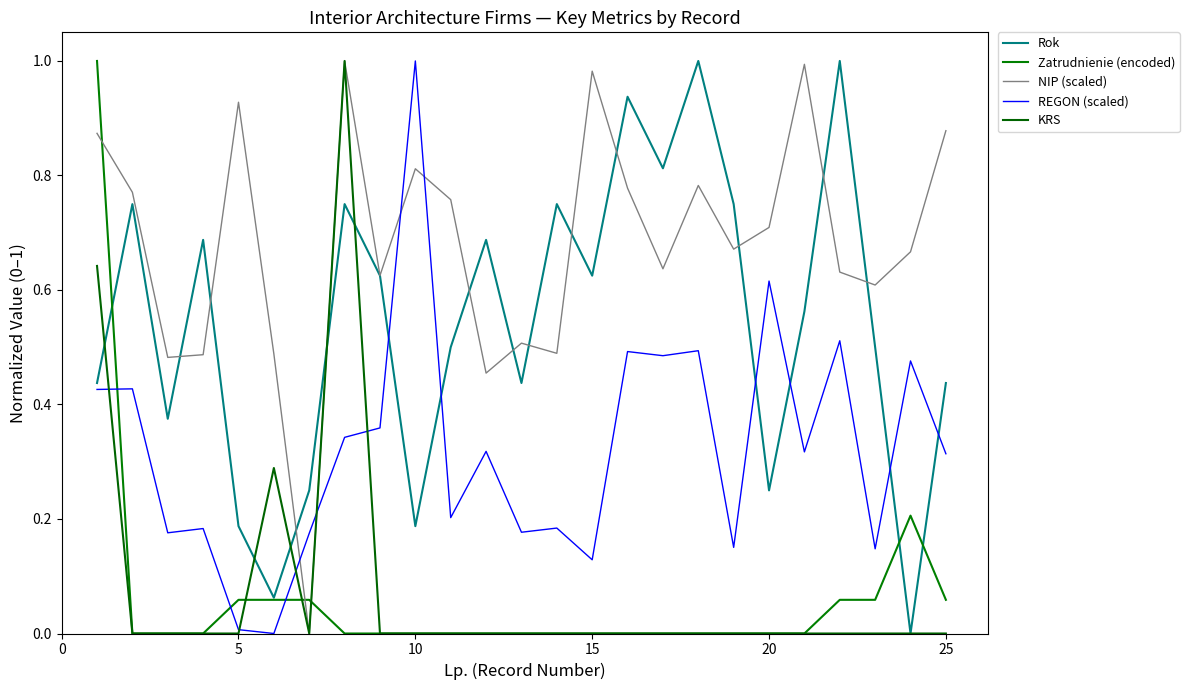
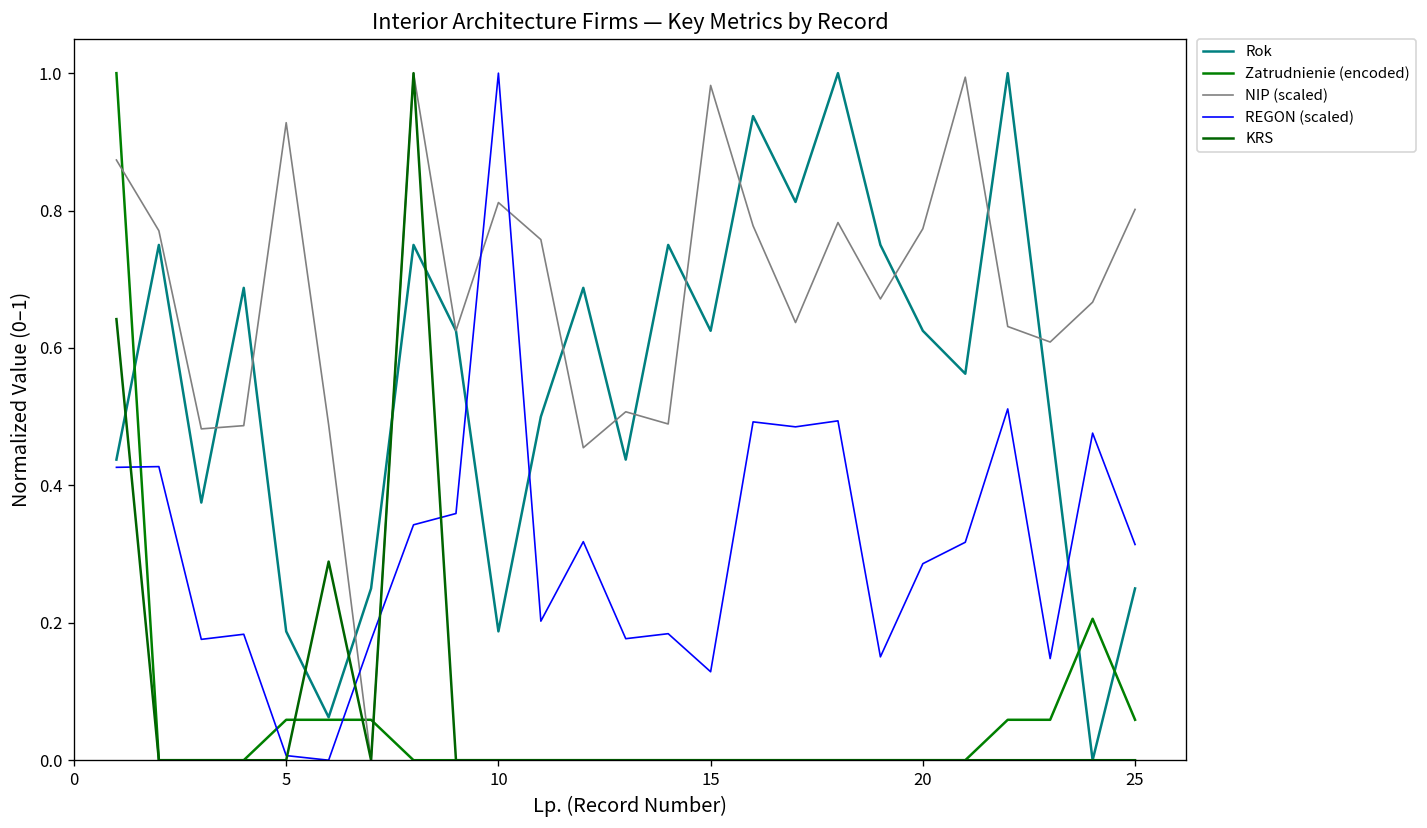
  {
    "Rok": {
      "5": 0.19,
      "10": 0.19,
      "15": 0.63,
-     "20": 0.25,
-     "25": 0.44
+     "20": 0.63,
+     "25": 0.25
    },
    "NIP (scaled)": {
      "5": 0.93,
      "10": 0.81,
      "15": 0.98,
-     "20": 0.71,
-     "25": 0.88
+     "20": 0.77,
+     "25": 0.80
    },
    "REGON (scaled)": {
      "5": 0.01,
      "10": 1.00,
      "15": 0.13,
-     "20": 0.62,
+     "20": 0.29,
      "25": 0.31
    }
  }
